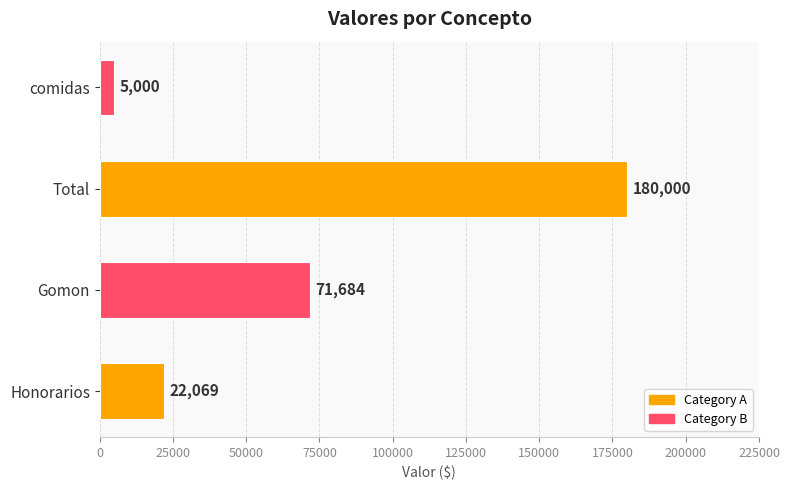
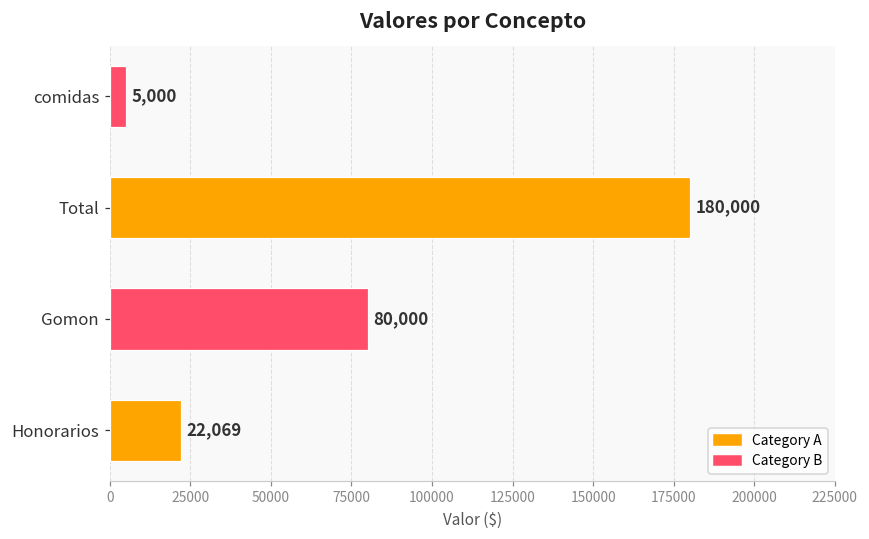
  {
    "comidas": "5,000",
    "Total": "180,000",
-   "Gomon": "71,684",
+   "Gomon": "80,000",
    "Honorarios": "22,069"
  }
